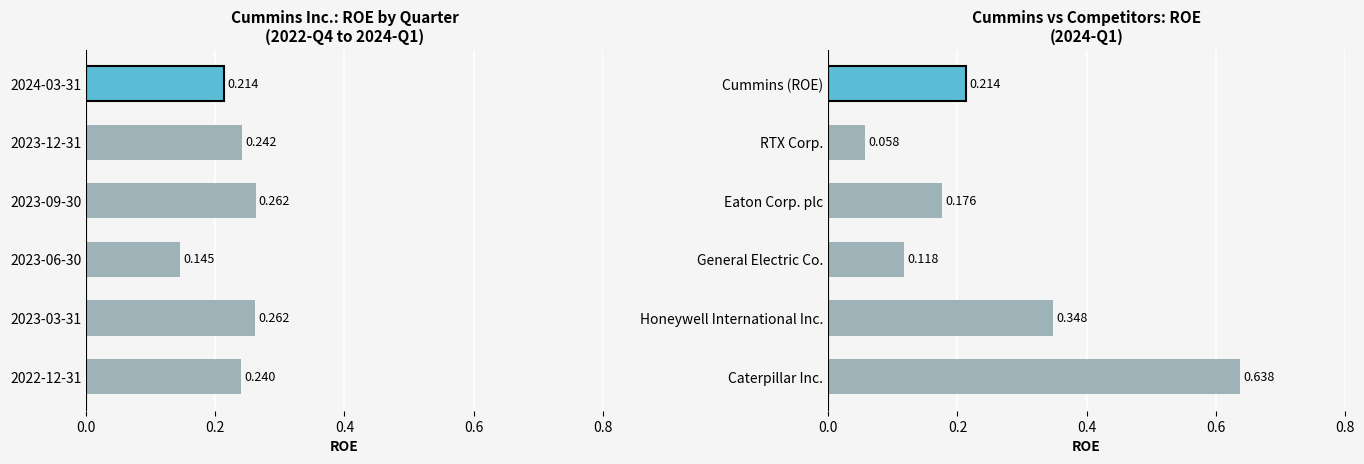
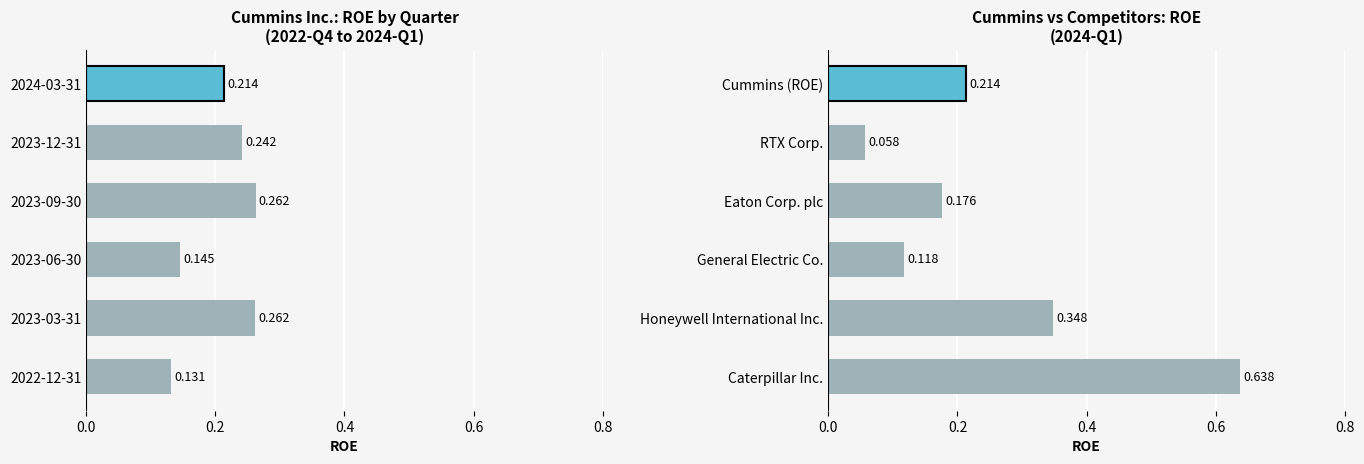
  {
    "Cummins Inc.: ROE by Quarter (2022-Q4 to 2024-Q1)": {
      "2024-03-31": 0.214,
      "2023-12-31": 0.242,
      "2023-09-30": 0.262,
      "2023-06-30": 0.145,
      "2023-03-31": 0.262,
-     "2022-12-31": 0.240
+     "2022-12-31": 0.131
    },
    "Cummins vs Competitors: ROE (2024-Q1)": {
      "Cummins (ROE)": 0.214,
      "RTX Corp.": 0.058,
      "Eaton Corp. plc": 0.176,
      "General Electric Co.": 0.118,
      "Honeywell International Inc.": 0.348,
      "Caterpillar Inc.": 0.638
    }
  }
